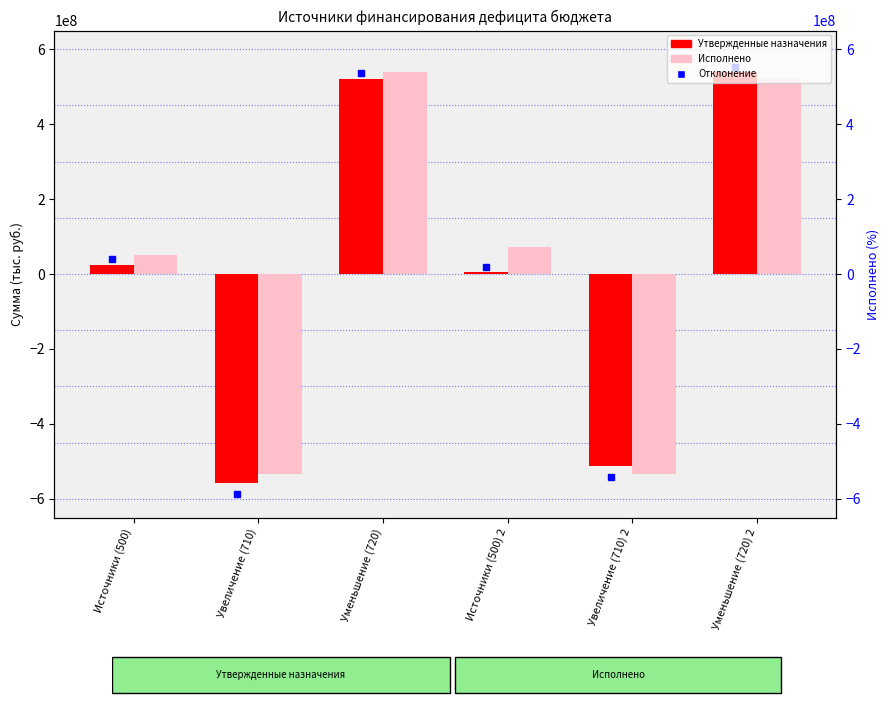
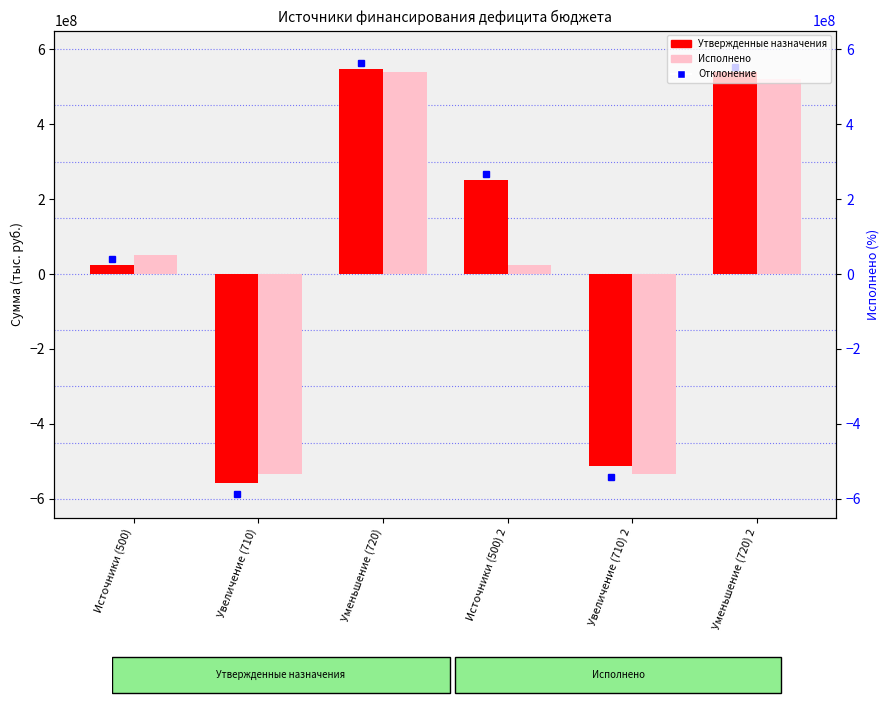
  {
    "Утвержденные назначения": {
      "Источники (500)": 30000000,
      "Увеличение (710)": -560000000,
-     "Уменьшение (720)": 520000000,
-     "Источники (500) 2": 0,
+     "Уменьшение (720)": 550000000,
+     "Источники (500) 2": 250000000,
      "Увеличение (710) 2": -510000000
    },
    "Исполнено": {
      "Источники (500)": 50000000,
      "Увеличение (710)": -530000000,
      "Уменьшение (720)": 540000000,
-     "Источники (500) 2": 70000000,
+     "Источники (500) 2": 30000000,
      "Увеличение (710) 2": -530000000
    }
  }
